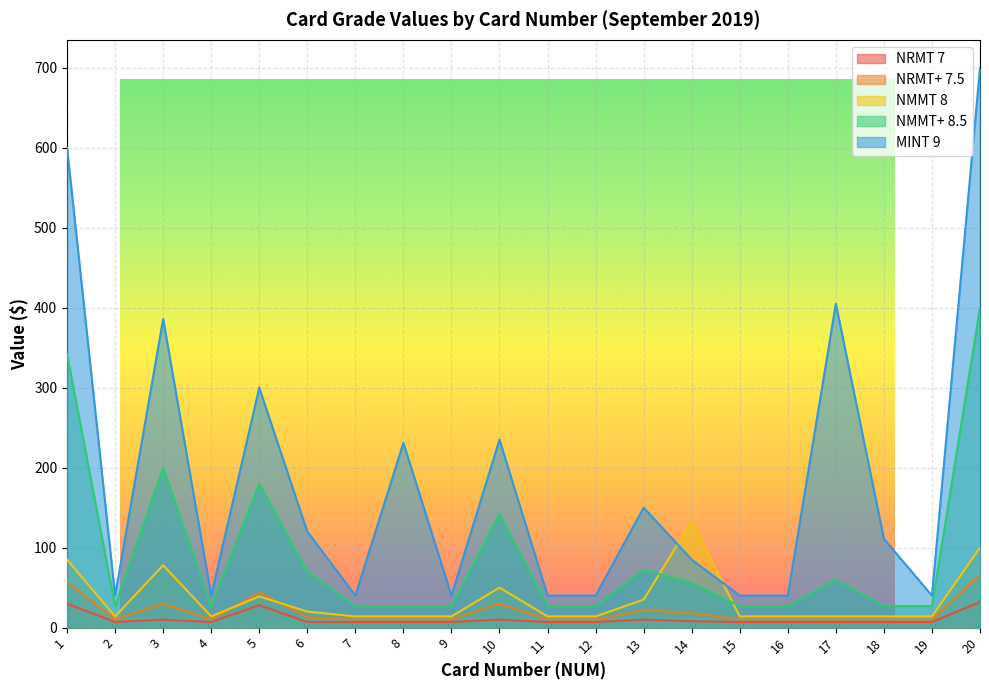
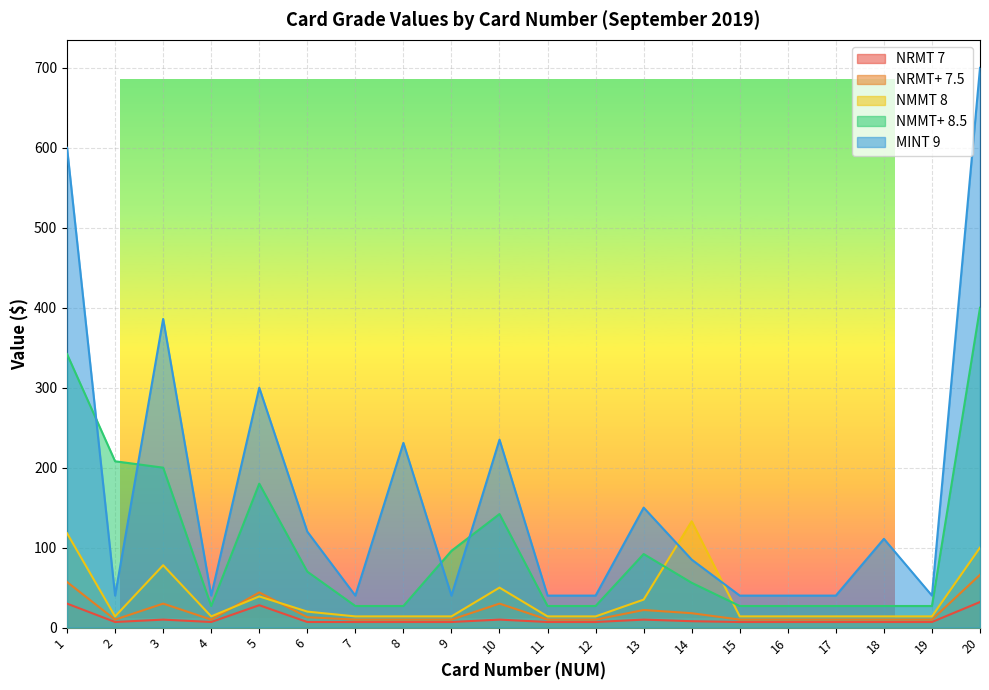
  {
    "NMMT 8": {
-     "1": 90,
+     "1": 120,
      "2": 10,
      "3": 80,
      "4": 10,
      "5": 40,
      "6": 20,
      "7": 10,
      "8": 10,
      "9": 10,
      "10": 50,
      "11": 10,
      "12": 10,
      "13": 40,
      "14": 130,
      "15": 10,
      "16": 10,
      "17": 10,
      "18": 10,
      "19": 10,
      "20": 100
    },
    "NMMT+ 8.5": {
      "1": 340,
-     "2": 30,
+     "2": 210,
      "3": 200,
      "4": 30,
      "5": 180,
      "6": 70,
      "7": 30,
      "8": 30,
-     "9": 30,
+     "9": 100,
      "10": 140,
      "11": 30,
      "12": 30,
-     "13": 70,
+     "13": 90,
      "14": 60,
      "15": 30,
      "16": 30,
-     "17": 60,
+     "17": 30,
      "18": 30,
      "19": 30,
      "20": 400
    },
    "MINT 9": {
      "1": 600,
      "2": 40,
      "3": 390,
      "4": 40,
      "5": 300,
      "6": 120,
      "7": 40,
      "8": 230,
      "9": 40,
      "10": 240,
      "11": 40,
      "12": 40,
      "13": 150,
      "14": 90,
      "15": 40,
      "16": 40,
-     "17": 410,
+     "17": 40,
      "18": 110,
      "19": 40,
      "20": 700
    }
  }
